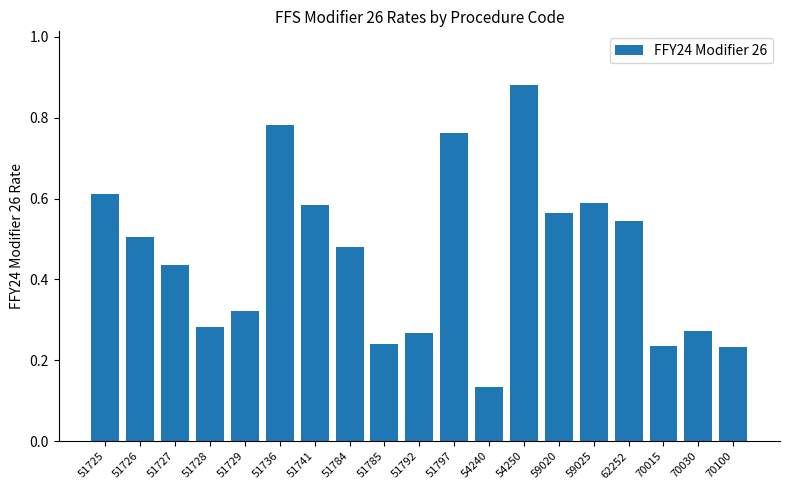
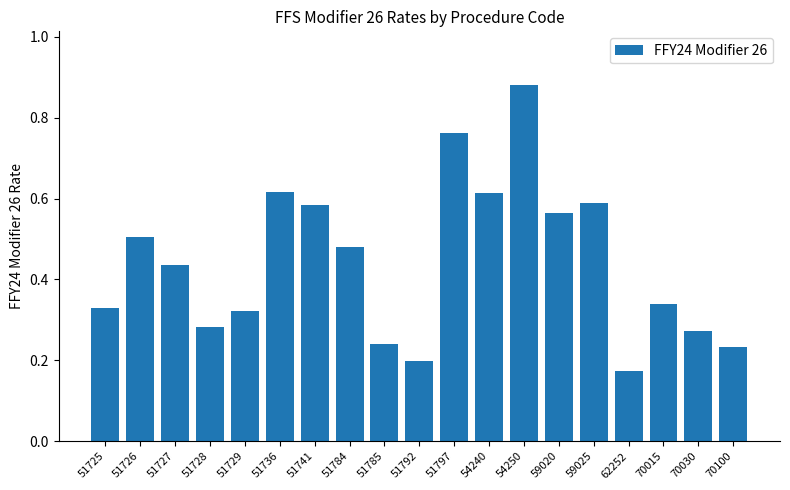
  {
-   "51725": 0.61,
+   "51725": 0.33,
    "51726": 0.50,
    "51727": 0.44,
    "51728": 0.28,
    "51729": 0.32,
-   "51736": 0.78,
+   "51736": 0.62,
    "51741": 0.59,
    "51784": 0.48,
    "51785": 0.24,
-   "51792": 0.27,
+   "51792": 0.20,
    "51797": 0.76,
-   "54240": 0.13,
+   "54240": 0.61,
    "54250": 0.88,
    "59020": 0.56,
    "59025": 0.59,
-   "62252": 0.55,
-   "70015": 0.24,
+   "62252": 0.17,
+   "70015": 0.34,
    "70030": 0.27,
    "70100": 0.23
  }
